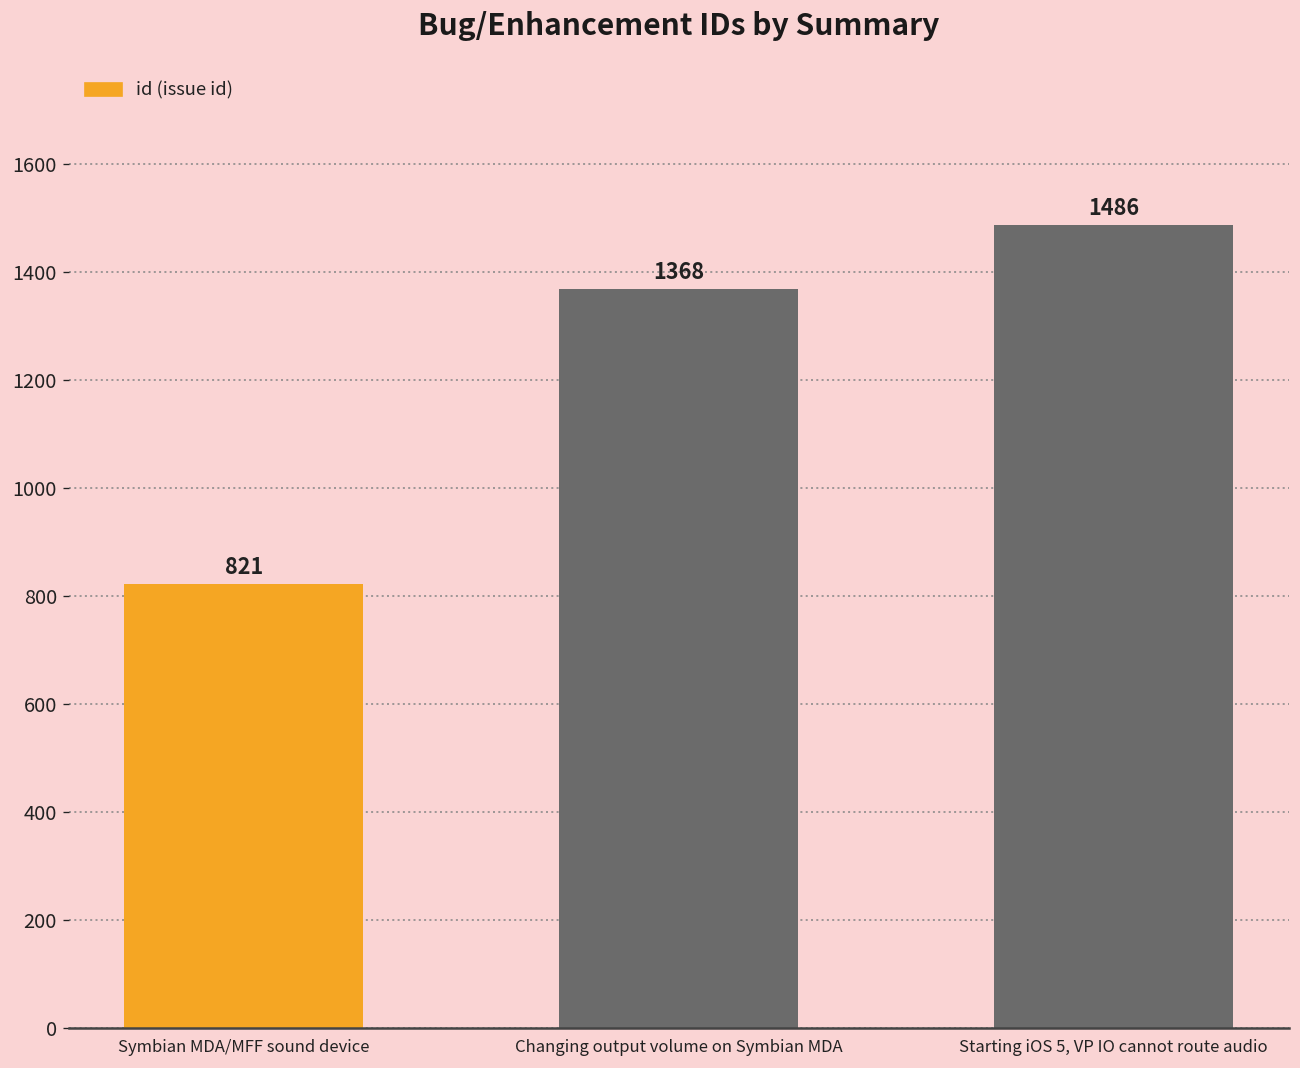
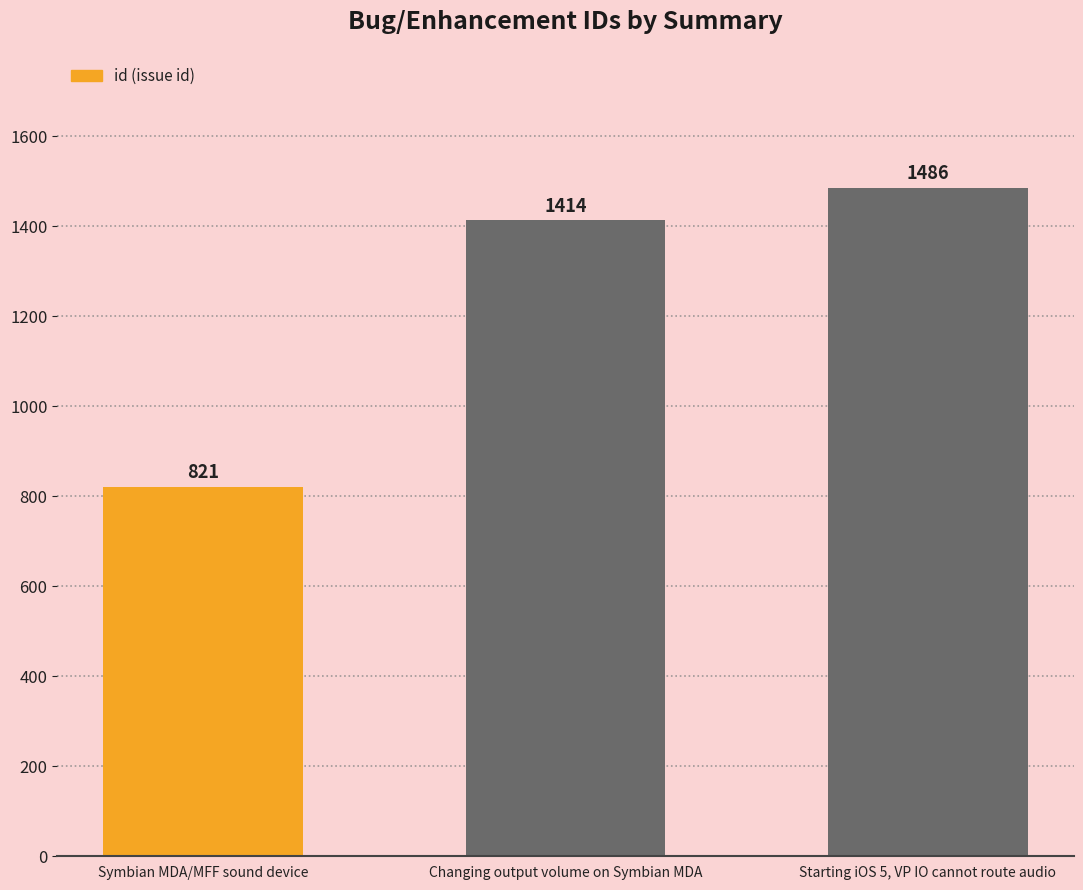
  {
    "Symbian MDA/MFF sound device": 821,
-   "Changing output volume on Symbian MDA": 1368,
+   "Changing output volume on Symbian MDA": 1414,
    "Starting iOS 5, VP IO cannot route audio": 1486
  }
